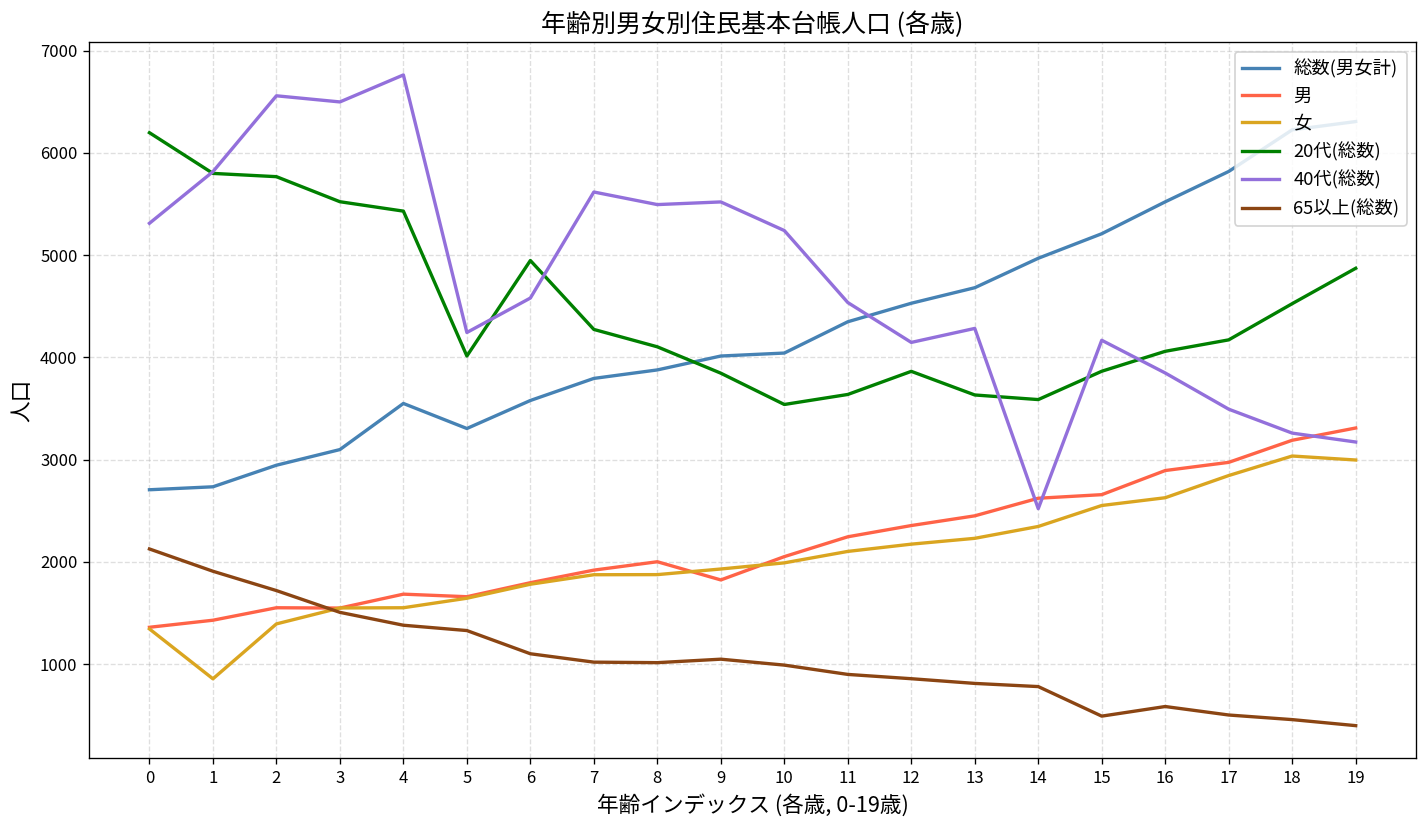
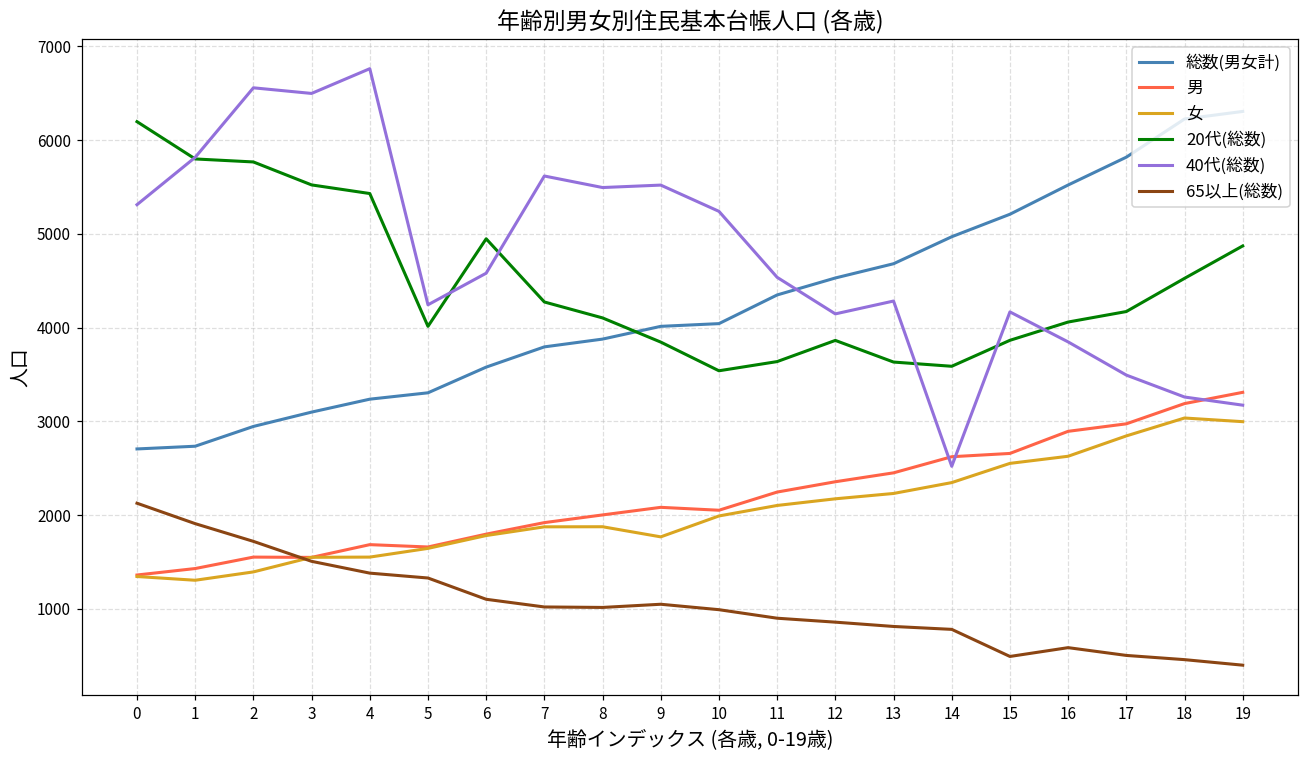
  {
    "総数(男女計)": {
      "0": 2700,
      "1": 2700,
      "2": 2900,
      "3": 3100,
-     "4": 3600,
+     "4": 3200,
      "5": 3300,
      "6": 3600,
      "7": 3800,
      "8": 3900,
      "9": 4000,
      "10": 4000,
      "11": 4300,
      "12": 4500,
      "13": 4700,
      "14": 5000,
      "15": 5200,
      "16": 5500,
      "17": 5800
    },
    "男": {
      "1": 1400,
      "2": 1600,
      "4": 1700,
      "7": 1900,
      "8": 2000,
-     "9": 1800,
+     "9": 2100,
      "10": 2100,
      "11": 2200,
      "12": 2400,
      "13": 2500,
      "14": 2600,
      "15": 2700,
      "16": 2900,
      "17": 3000,
      "18": 3200,
      "19": 3300
    },
    "女": {
-     "1": 900,
+     "1": 1300,
      "2": 1400,
      "4": 1600,
      "7": 1900,
      "8": 1900,
-     "9": 1900,
+     "9": 1800,
      "10": 2000,
      "11": 2100,
      "12": 2200,
      "13": 2200,
      "14": 2300,
      "15": 2600,
      "16": 2600,
      "17": 2800,
      "18": 3000,
      "19": 3000
    },
    "20代(総数)": {
      "0": 6200,
      "2": 5800,
      "3": 5500,
      "4": 5400,
      "5": 4000,
      "6": 4900,
      "7": 4300,
      "8": 4100,
      "9": 3800,
      "10": 3500,
      "11": 3600,
      "12": 3900,
      "13": 3600,
      "14": 3600,
      "15": 3900,
      "16": 4100,
      "17": 4200,
      "18": 4500,
      "19": 4900
    },
    "40代(総数)": {
      "0": 5300,
      "2": 6600,
      "3": 6500,
      "4": 6800,
      "5": 4200,
      "6": 4600,
      "7": 5600,
      "8": 5500,
      "9": 5500,
      "10": 5200,
      "11": 4500,
      "12": 4100,
      "13": 4300,
      "14": 2500,
      "15": 4200,
      "16": 3800,
      "17": 3500,
      "18": 3300,
      "19": 3200
    },
    "65以上(総数)": {
      "0": 2100,
      "1": 1900,
      "2": 1700,
      "3": 1500,
      "4": 1400,
      "5": 1300,
      "6": 1100,
      "7": 1000,
      "8": 1000,
      "9": 1000,
      "10": 1000,
      "11": 900,
      "12": 900,
      "13": 800,
      "14": 800,
      "15": 500,
      "16": 600,
      "17": 500,
      "18": 500,
      "19": 400
    }
  }
